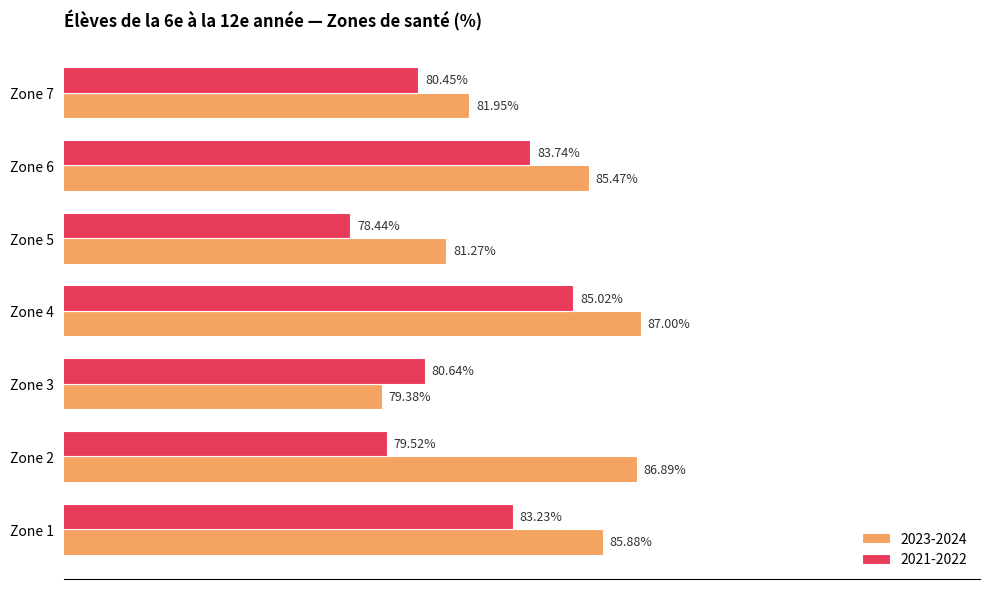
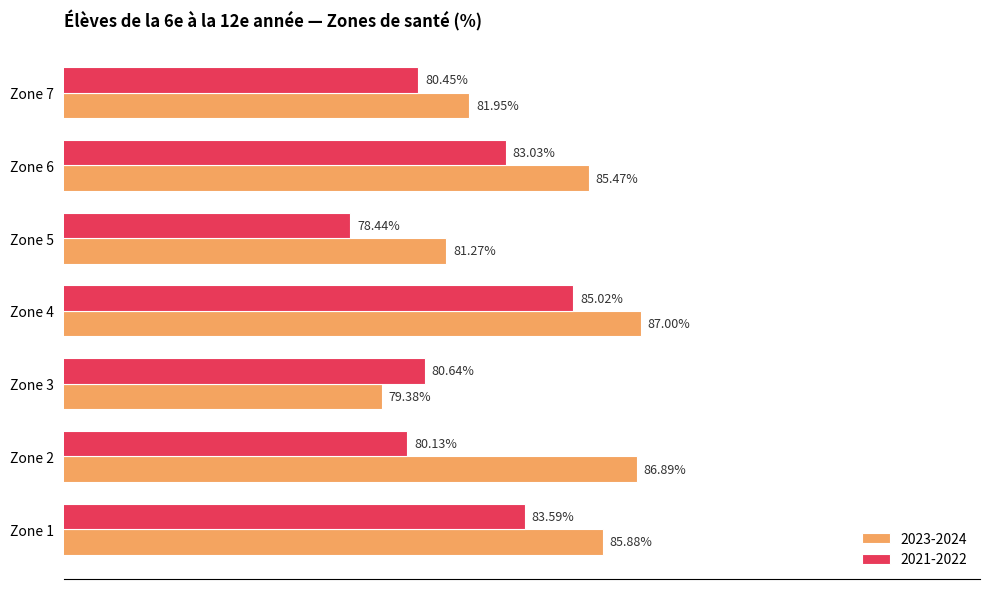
  {
    "2023-2024": {
      "Zone 7": "81.95%",
      "Zone 6": "85.47%",
      "Zone 5": "81.27%",
      "Zone 4": "87.00%",
      "Zone 3": "79.38%",
      "Zone 2": "86.89%",
      "Zone 1": "85.88%"
    },
    "2021-2022": {
      "Zone 7": "80.45%",
-     "Zone 6": "83.74%",
+     "Zone 6": "83.03%",
      "Zone 5": "78.44%",
      "Zone 4": "85.02%",
      "Zone 3": "80.64%",
-     "Zone 2": "79.52%",
-     "Zone 1": "83.23%"
+     "Zone 2": "80.13%",
+     "Zone 1": "83.59%"
    }
  }
